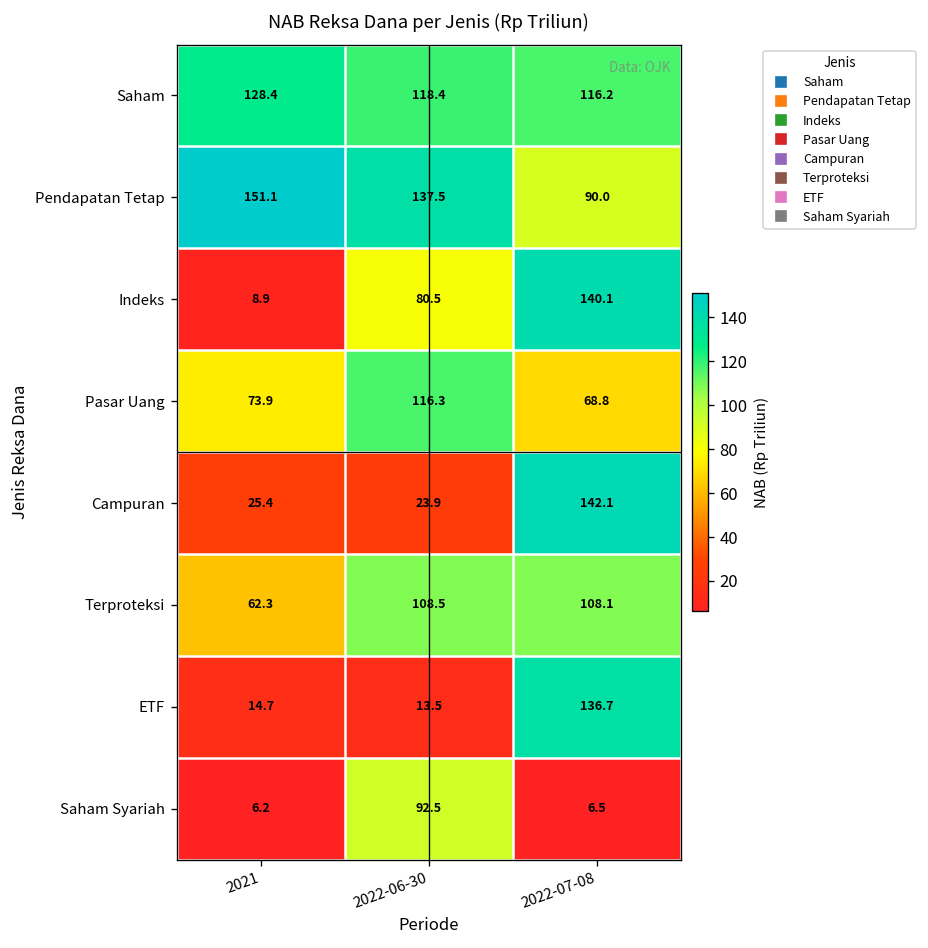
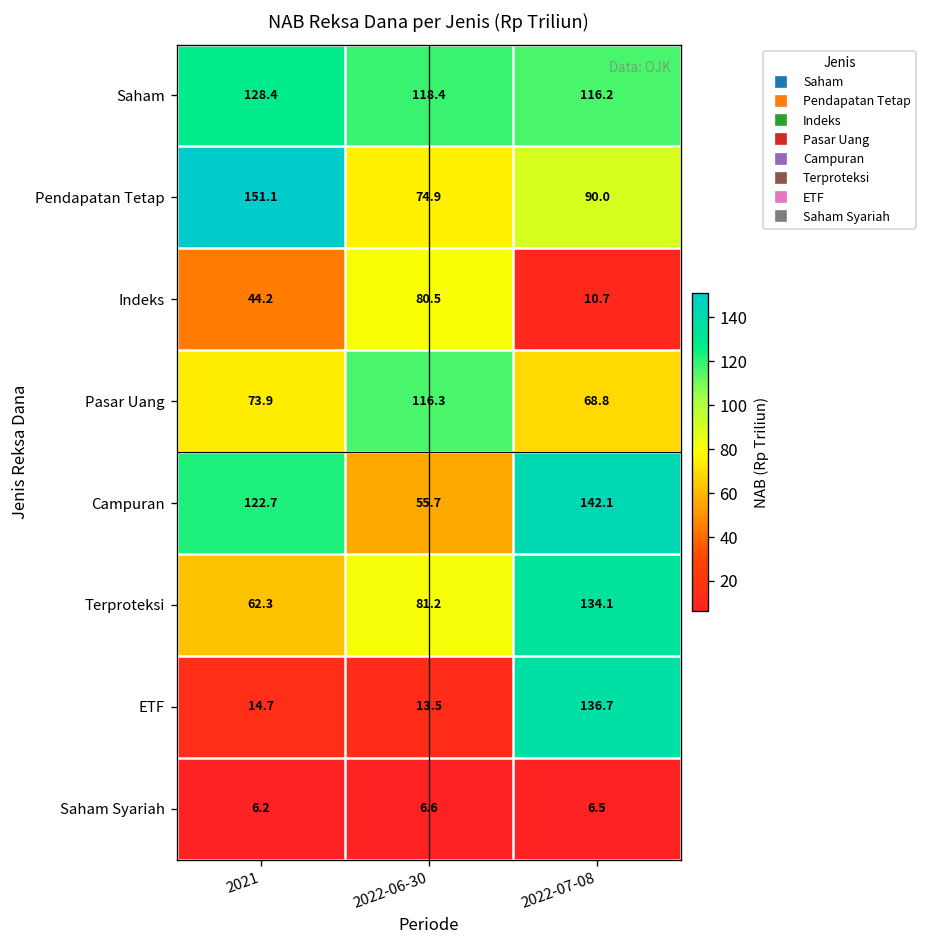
  {
    "Saham": {
      "2021": 128.4,
      "2022-06-30": 118.4
    },
    "Pendapatan Tetap": {
      "2021": 151.1,
-     "2022-06-30": 137.5,
+     "2022-06-30": 74.9,
      "2022-07-08": 90.0
    },
    "Indeks": {
-     "2021": 8.9,
+     "2021": 44.2,
      "2022-06-30": 80.5,
-     "2022-07-08": 140.1
+     "2022-07-08": 10.7
    },
    "Pasar Uang": {
      "2021": 73.9,
      "2022-06-30": 116.3,
      "2022-07-08": 68.8
    },
    "Campuran": {
-     "2021": 25.4,
-     "2022-06-30": 23.9,
+     "2021": 122.7,
+     "2022-06-30": 55.7,
      "2022-07-08": 142.1
    },
    "Terproteksi": {
      "2021": 62.3,
-     "2022-06-30": 108.5,
-     "2022-07-08": 108.1
+     "2022-06-30": 81.2,
+     "2022-07-08": 134.1
    },
    "ETF": {
      "2021": 14.7,
      "2022-06-30": 13.5,
      "2022-07-08": 136.7
    },
    "Saham Syariah": {
      "2021": 6.2,
-     "2022-06-30": 92.5,
+     "2022-06-30": 6.6,
      "2022-07-08": 6.5
    }
  }
